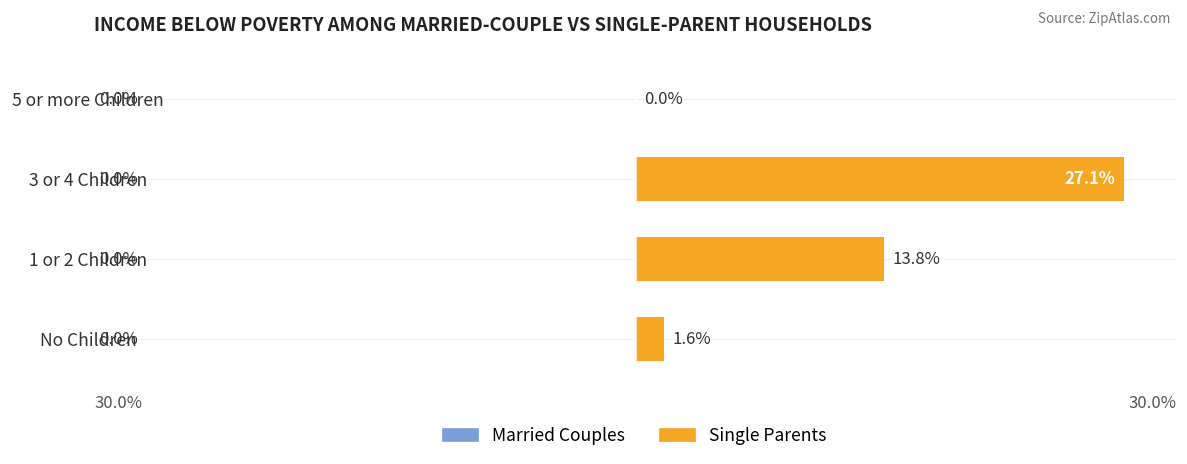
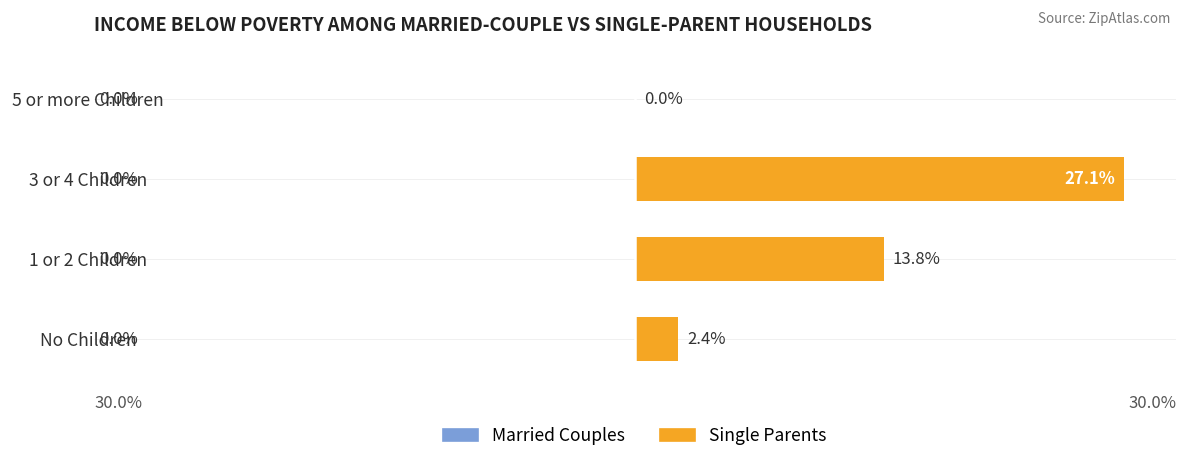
  {
    "Married Couples": {
      "5 or more Children": "0.0%"
    },
    "Single Parents": {
      "5 or more Children": "0.0%",
      "3 or 4 Children": "27.1%",
      "1 or 2 Children": "13.8%",
-     "No Children": "1.6%"
+     "No Children": "2.4%"
    }
  }
